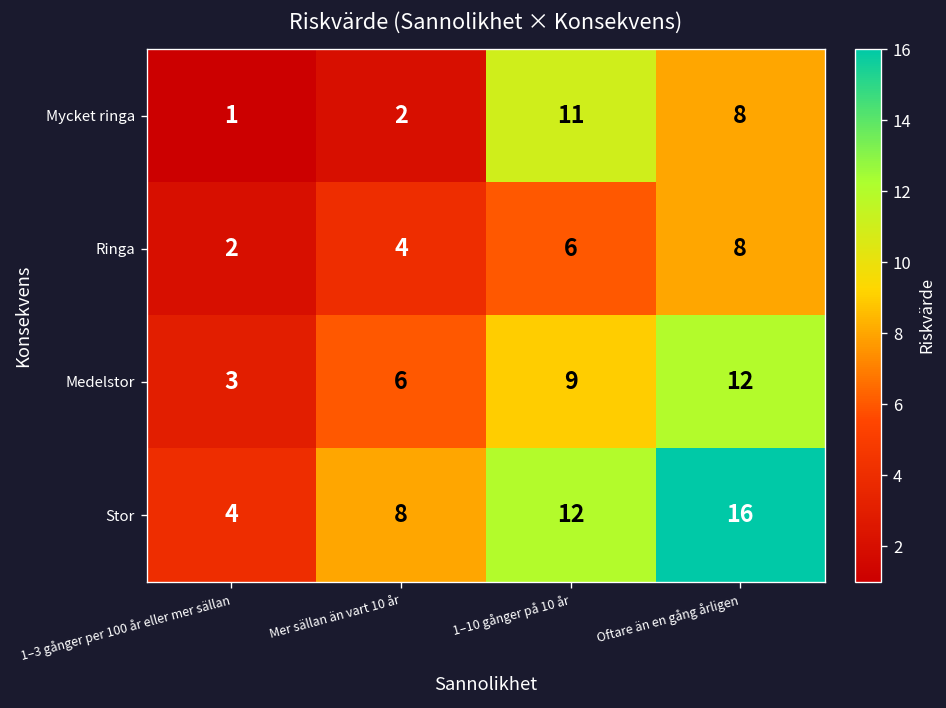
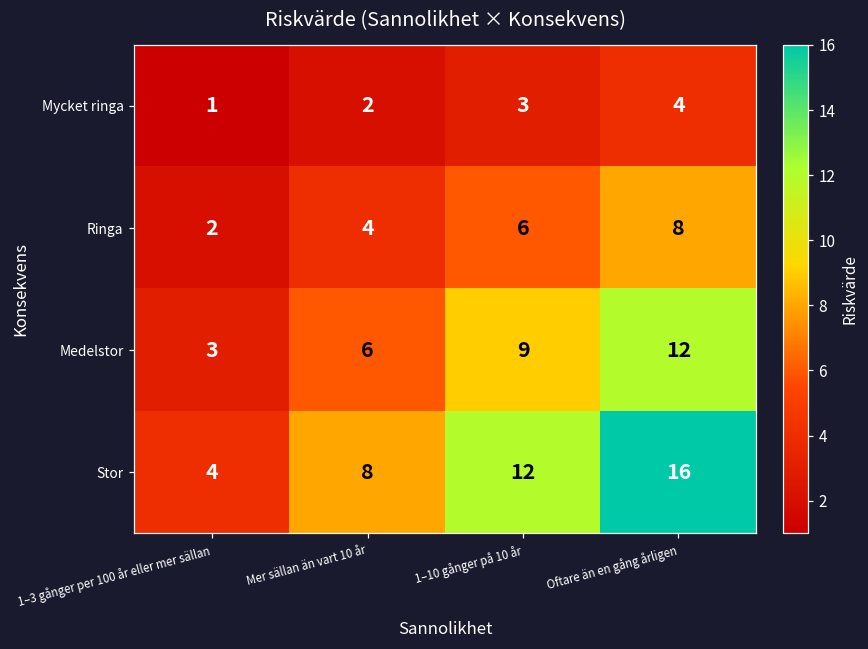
  {
    "Mycket ringa": {
      "1–3 gånger per 100 år eller mer sällan": 1,
      "Mer sällan än vart 10 år": 2,
-     "1–10 gånger på 10 år": 11,
-     "Oftare än en gång årligen": 8
+     "1–10 gånger på 10 år": 3,
+     "Oftare än en gång årligen": 4
    },
    "Ringa": {
      "1–3 gånger per 100 år eller mer sällan": 2,
      "Mer sällan än vart 10 år": 4,
      "1–10 gånger på 10 år": 6,
      "Oftare än en gång årligen": 8
    },
    "Medelstor": {
      "1–3 gånger per 100 år eller mer sällan": 3,
      "Mer sällan än vart 10 år": 6,
      "1–10 gånger på 10 år": 9,
      "Oftare än en gång årligen": 12
    },
    "Stor": {
      "1–3 gånger per 100 år eller mer sällan": 4,
      "Mer sällan än vart 10 år": 8,
      "1–10 gånger på 10 år": 12,
      "Oftare än en gång årligen": 16
    }
  }
